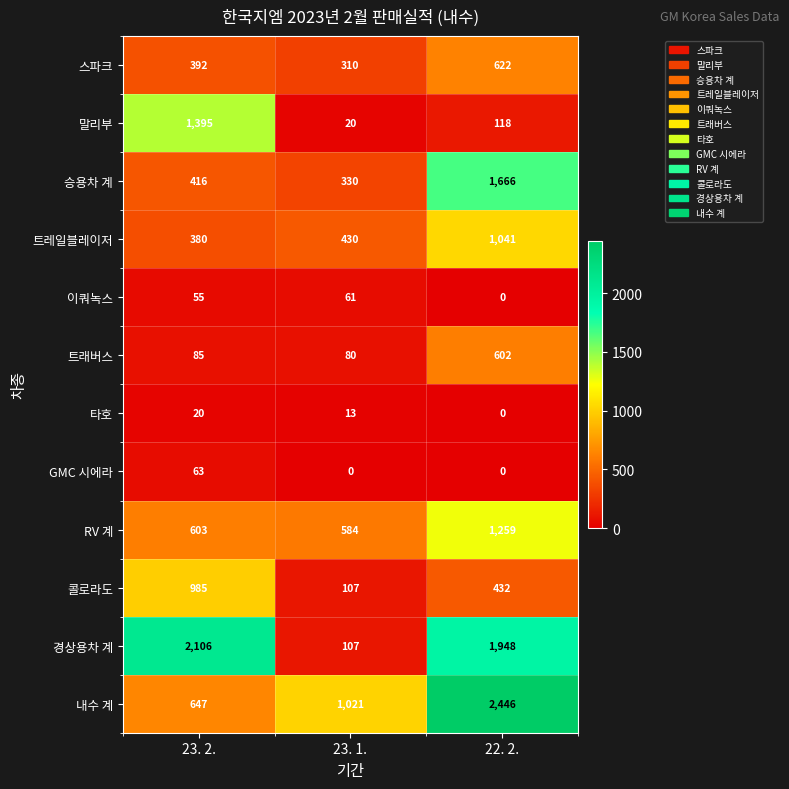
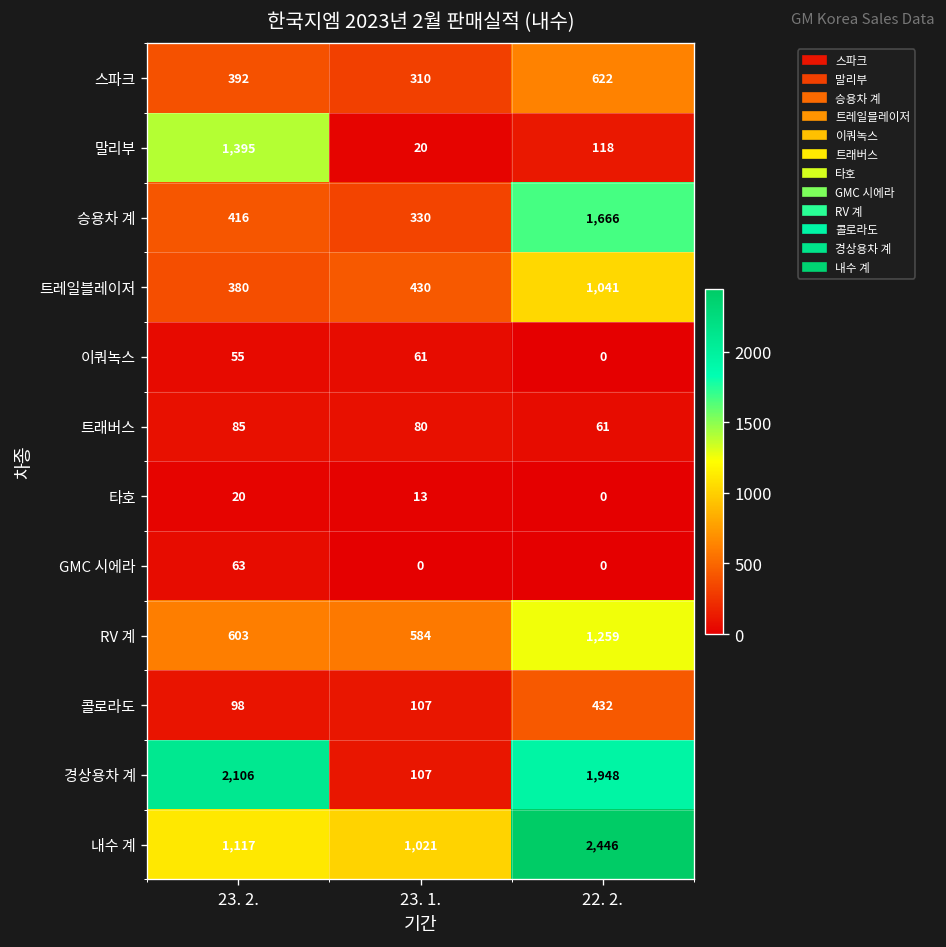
  {
    "스파크": {
      "23. 2.": "392",
      "23. 1.": "310",
      "22. 2.": "622"
    },
    "말리부": {
      "23. 2.": "1,395",
      "23. 1.": "20",
      "22. 2.": "118"
    },
    "승용차 계": {
      "23. 2.": "416",
      "23. 1.": "330",
      "22. 2.": "1,666"
    },
    "트레일블레이저": {
      "23. 2.": "380",
      "23. 1.": "430",
      "22. 2.": "1,041"
    },
    "이쿼녹스": {
      "23. 2.": "55",
      "23. 1.": "61",
      "22. 2.": "0"
    },
    "트래버스": {
      "23. 2.": "85",
      "23. 1.": "80",
-     "22. 2.": "602"
+     "22. 2.": "61"
    },
    "타호": {
      "23. 2.": "20",
      "23. 1.": "13",
      "22. 2.": "0"
    },
    "GMC 시에라": {
      "23. 2.": "63",
      "23. 1.": "0",
      "22. 2.": "0"
    },
    "RV 계": {
      "23. 2.": "603",
      "23. 1.": "584",
      "22. 2.": "1,259"
    },
    "콜로라도": {
-     "23. 2.": "985",
+     "23. 2.": "98",
      "23. 1.": "107",
      "22. 2.": "432"
    },
    "경상용차 계": {
      "23. 2.": "2,106",
      "23. 1.": "107",
      "22. 2.": "1,948"
    },
    "내수 계": {
-     "23. 2.": "647",
+     "23. 2.": "1,117",
      "23. 1.": "1,021",
      "22. 2.": "2,446"
    }
  }
